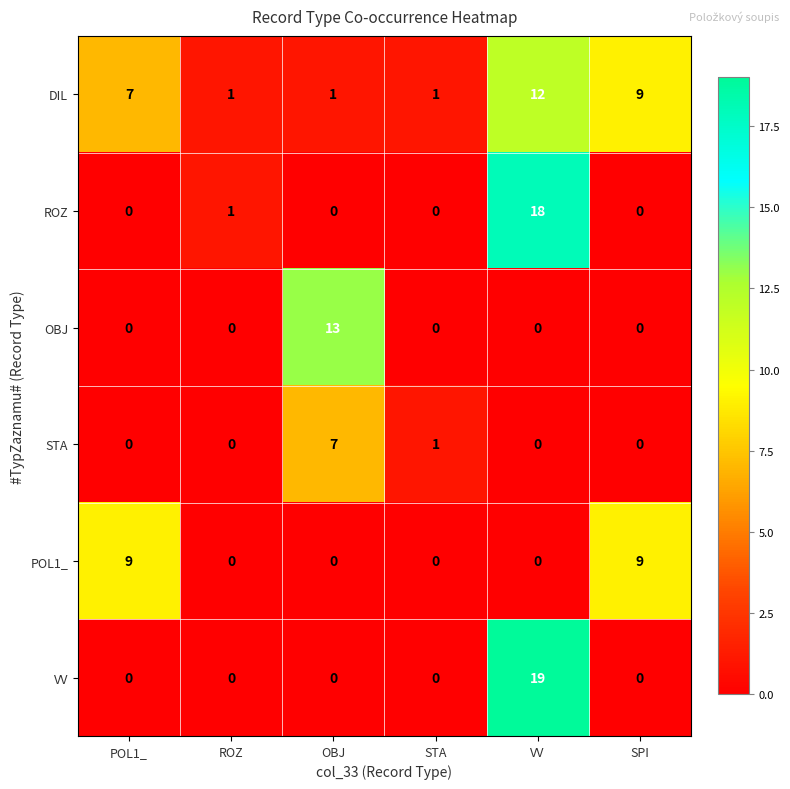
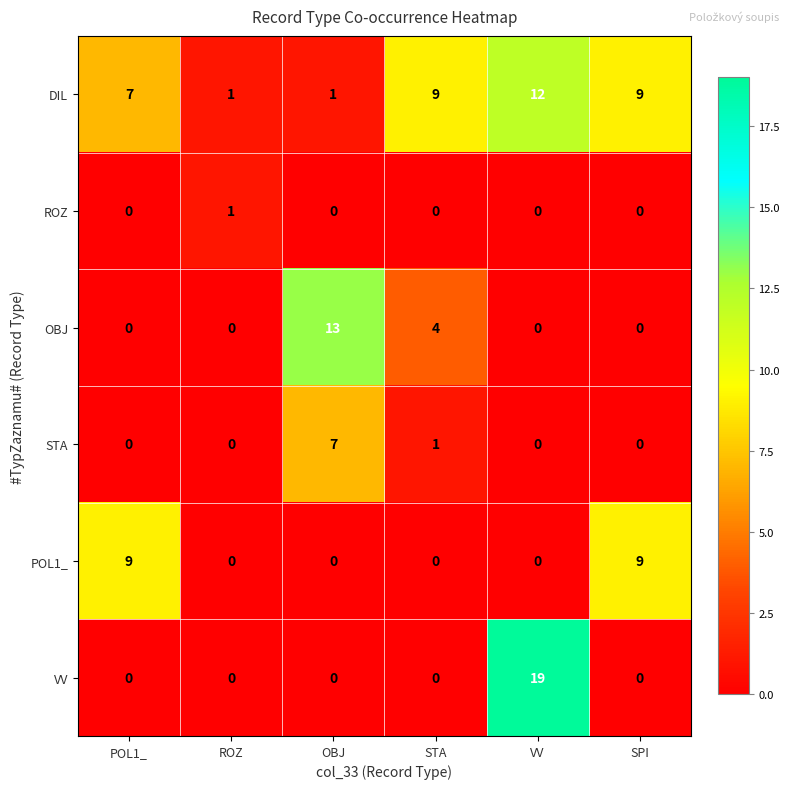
  {
    "DIL": {
      "POL1_": 7,
      "ROZ": 1,
      "OBJ": 1,
-     "STA": 1,
+     "STA": 9,
      "VV": 12,
      "SPI": 9
    },
    "ROZ": {
      "POL1_": 0,
      "ROZ": 1,
      "OBJ": 0,
      "STA": 0,
-     "VV": 18,
+     "VV": 0,
      "SPI": 0
    },
    "OBJ": {
      "POL1_": 0,
      "ROZ": 0,
      "OBJ": 13,
-     "STA": 0,
+     "STA": 4,
      "VV": 0,
      "SPI": 0
    },
    "STA": {
      "POL1_": 0,
      "ROZ": 0,
      "OBJ": 7,
      "STA": 1,
      "VV": 0,
      "SPI": 0
    },
    "POL1_": {
      "POL1_": 9,
      "ROZ": 0,
      "OBJ": 0,
      "STA": 0,
      "VV": 0,
      "SPI": 9
    },
    "VV": {
      "POL1_": 0,
      "ROZ": 0,
      "OBJ": 0,
      "STA": 0,
      "VV": 19,
      "SPI": 0
    }
  }
